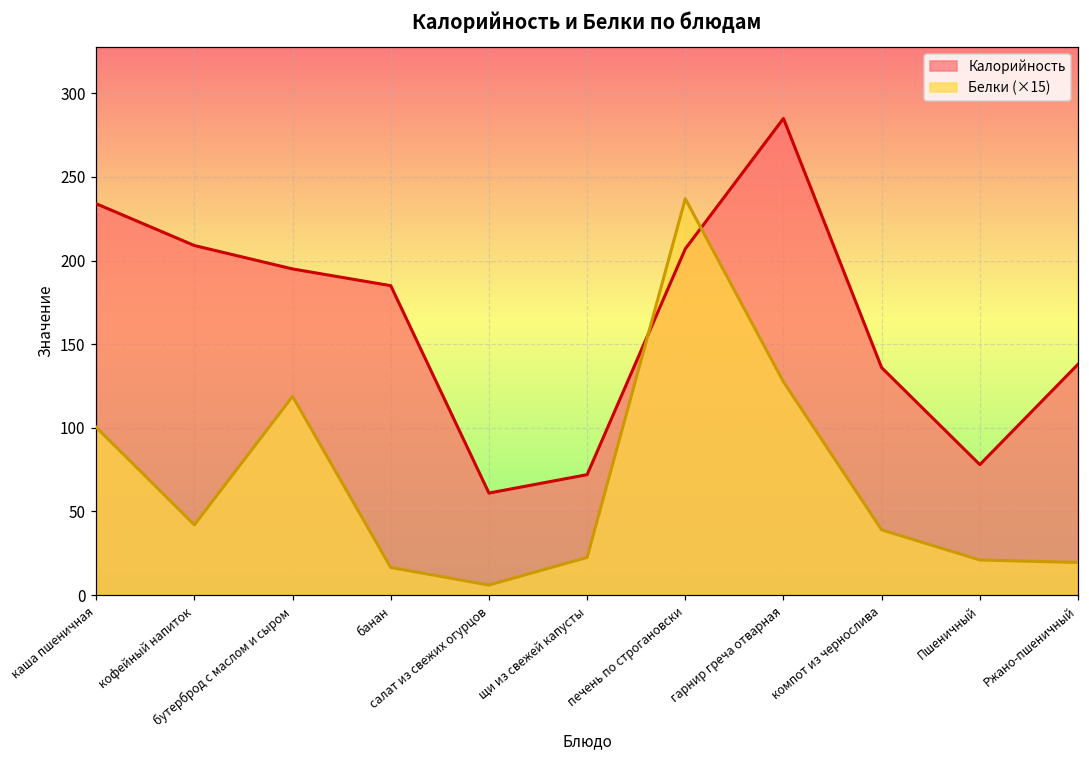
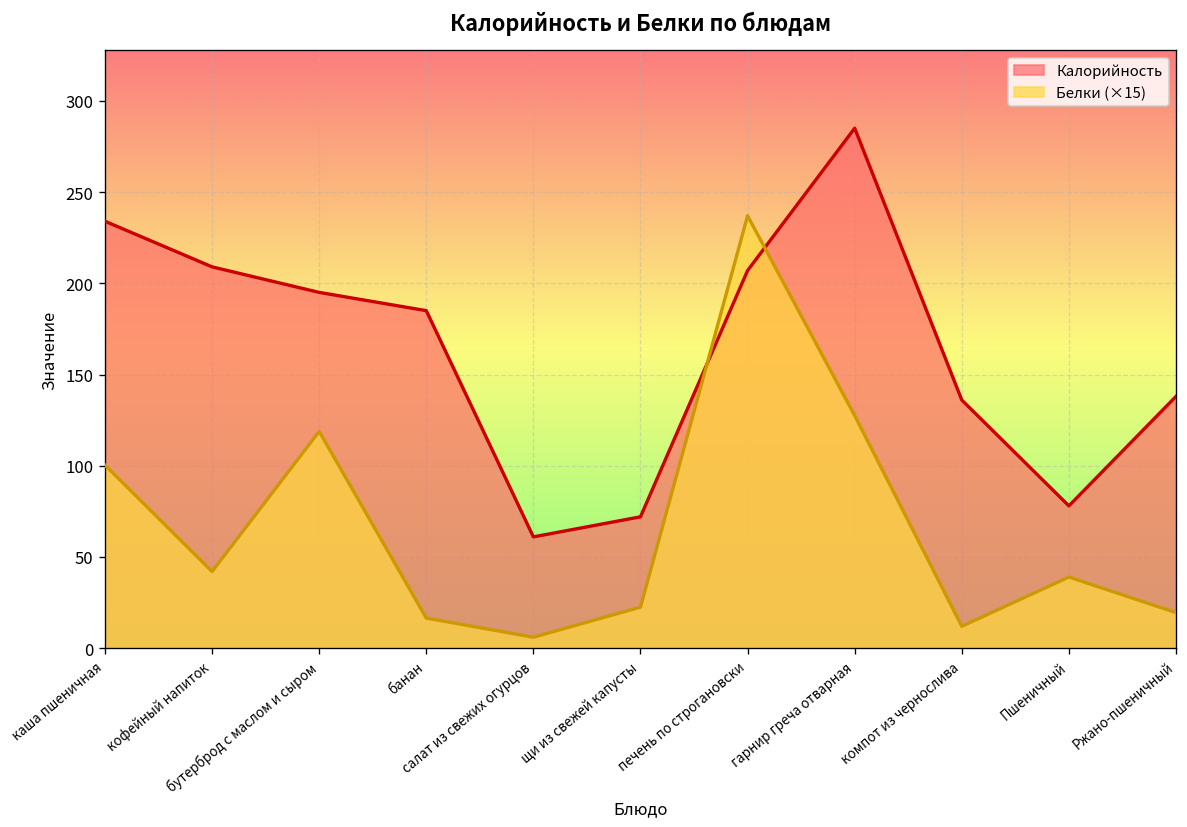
  {
    "Калорийность": {
      "каша пшеничная": 234,
      "кофейный напиток": 209,
      "бутерброд с маслом и сыром": 195,
      "банан": 185,
      "салат из свежих огурцов": 61,
      "щи из свежей капусты": 72,
      "печень по строгановски": 207,
      "гарнир греча отварная": 285,
      "компот из чернослива": 136,
      "Пшеничный": 78,
      "Ржано-пшеничный": 138
    },
    "Белки (×15)": {
      "каша пшеничная": 100,
      "кофейный напиток": 42,
      "бутерброд с маслом и сыром": 119,
      "банан": 17,
      "салат из свежих огурцов": 6,
      "щи из свежей капусты": 23,
      "печень по строгановски": 237,
      "гарнир греча отварная": 128,
-     "компот из чернослива": 39,
-     "Пшеничный": 21,
+     "компот из чернослива": 12,
+     "Пшеничный": 39,
      "Ржано-пшеничный": 20
    }
  }
